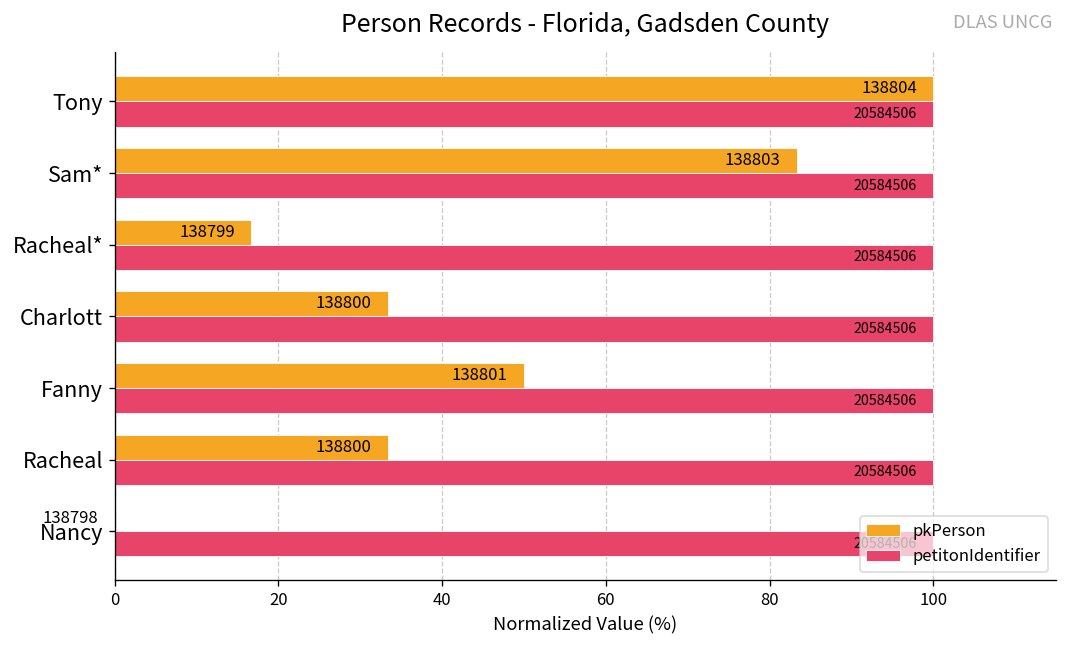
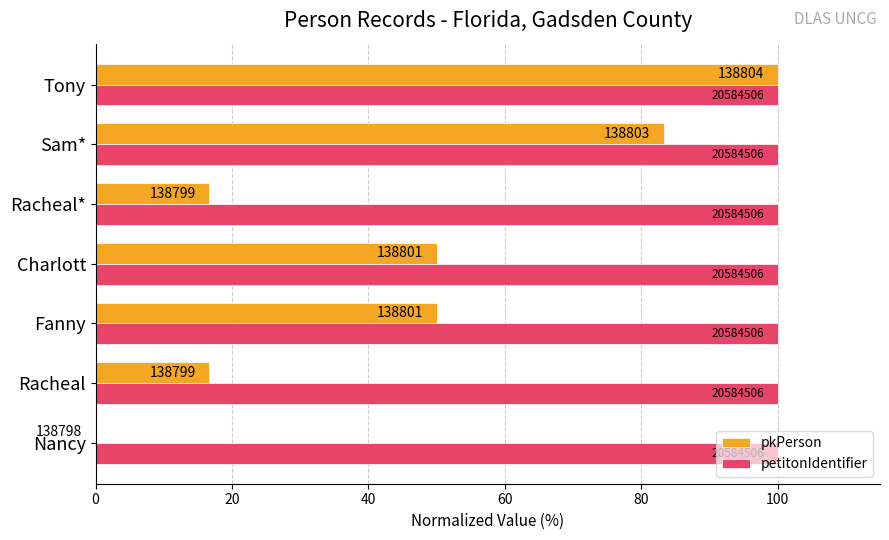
  {
    "pkPerson": {
-     "Charlott": 138800,
-     "Racheal": 138800
+     "Charlott": 138801,
+     "Racheal": 138799
    }
  }
